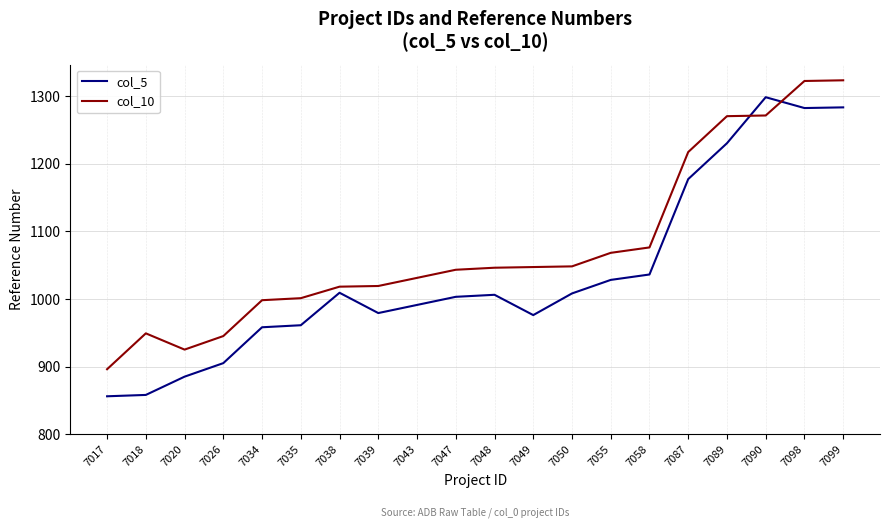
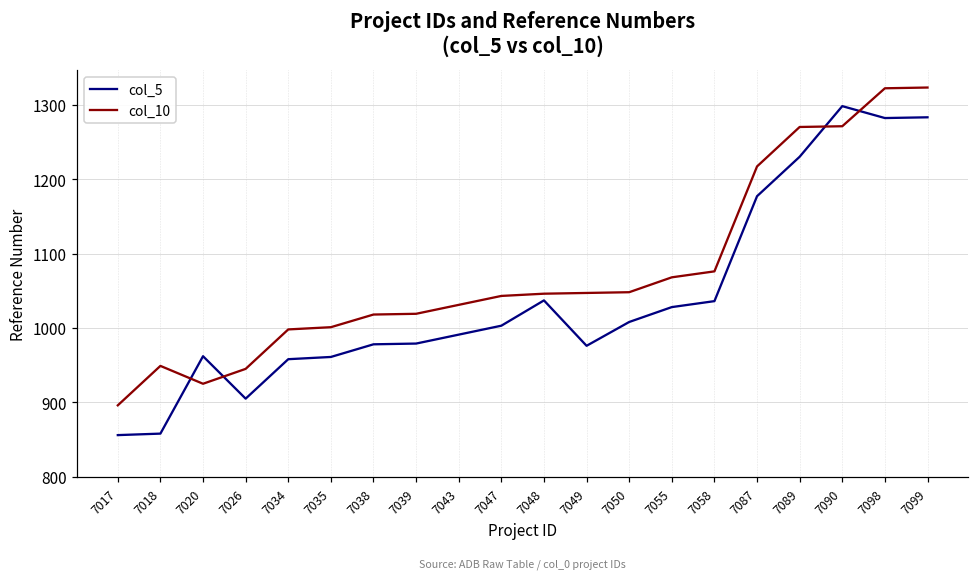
  {
    "col_5": {
      "7017": 860,
      "7018": 860,
-     "7020": 890,
+     "7020": 960,
      "7026": 910,
      "7034": 960,
      "7035": 960,
-     "7038": 1010,
+     "7038": 980,
      "7039": 980,
      "7043": 990,
      "7047": 1000,
-     "7048": 1010,
+     "7048": 1040,
      "7049": 980,
      "7050": 1010,
      "7055": 1030,
      "7058": 1040,
      "7087": 1180,
      "7089": 1230,
      "7090": 1300,
      "7098": 1280,
      "7099": 1280
    },
    "col_10": {
      "7017": 900,
      "7018": 950,
      "7020": 930,
      "7026": 950,
      "7034": 1000,
      "7035": 1000,
      "7038": 1020,
      "7039": 1020,
      "7043": 1030,
      "7047": 1040,
      "7048": 1050,
      "7049": 1050,
      "7050": 1050,
      "7055": 1070,
      "7058": 1080,
      "7087": 1220,
      "7089": 1270,
      "7090": 1270,
      "7098": 1320,
      "7099": 1320
    }
  }
